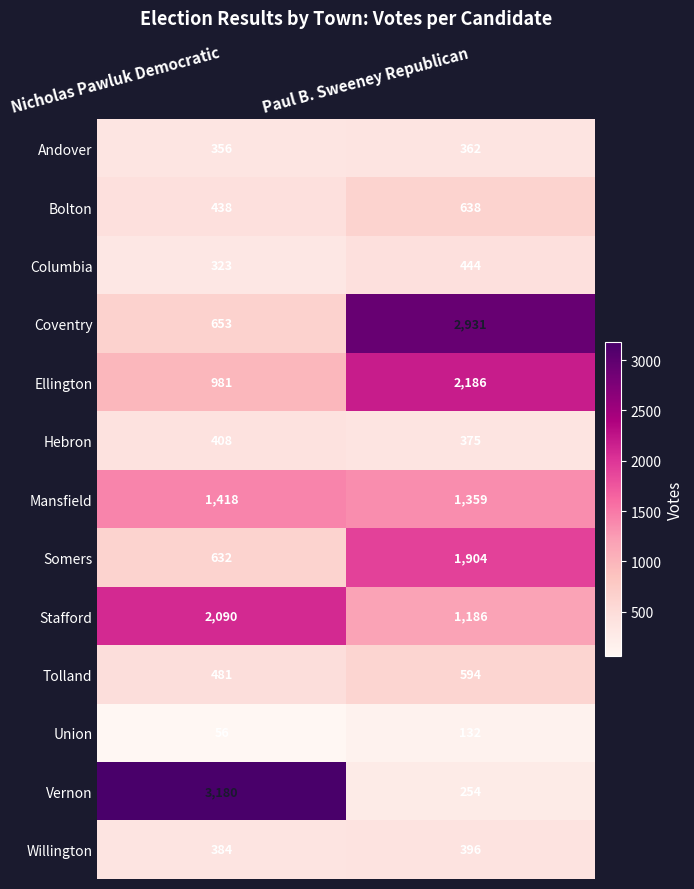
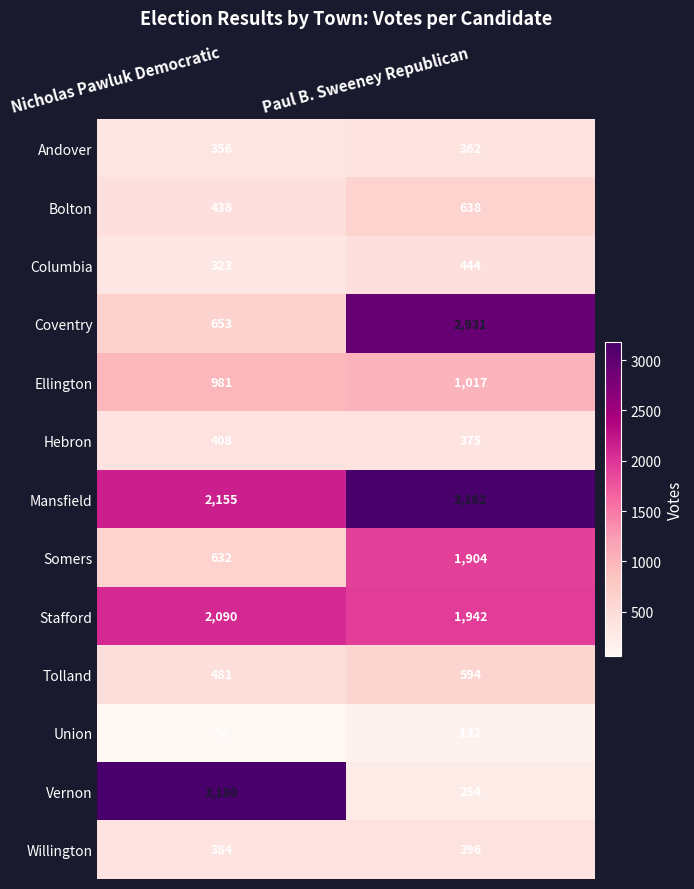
  {
    "Bolton": {
      "Paul B. Sweeney Republican": "638"
    },
    "Coventry": {
      "Nicholas Pawluk Democratic": "653",
      "Paul B. Sweeney Republican": "2,931"
    },
    "Ellington": {
      "Nicholas Pawluk Democratic": "981",
-     "Paul B. Sweeney Republican": "2,186"
+     "Paul B. Sweeney Republican": "1,017"
    },
    "Mansfield": {
-     "Nicholas Pawluk Democratic": "1,418",
-     "Paul B. Sweeney Republican": "1,359"
+     "Nicholas Pawluk Democratic": "2,155",
+     "Paul B. Sweeney Republican": "3,162"
    },
    "Somers": {
      "Nicholas Pawluk Democratic": "632",
      "Paul B. Sweeney Republican": "1,904"
    },
    "Stafford": {
      "Nicholas Pawluk Democratic": "2,090",
-     "Paul B. Sweeney Republican": "1,186"
+     "Paul B. Sweeney Republican": "1,942"
    },
    "Vernon": {
      "Nicholas Pawluk Democratic": "3,180"
    }
  }
